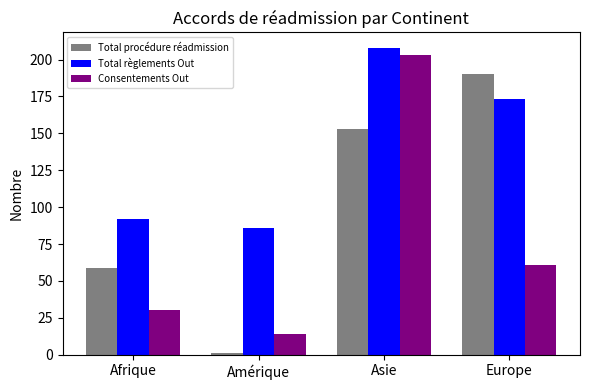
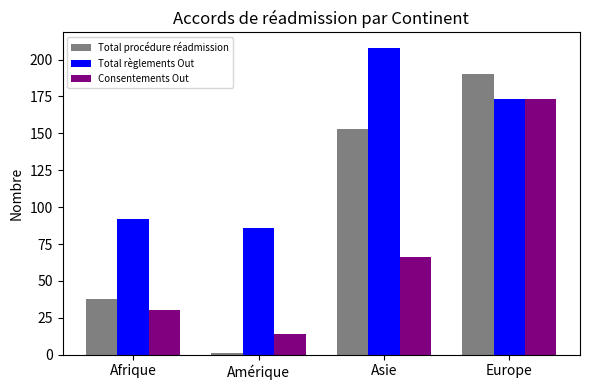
  {
    "Total procédure réadmission": {
-     "Afrique": 59,
+     "Afrique": 38,
      "Asie": 153,
      "Europe": 190
    },
    "Total règlements Out": {
      "Afrique": 92,
      "Amérique": 86,
      "Asie": 208,
      "Europe": 173
    },
    "Consentements Out": {
      "Afrique": 30,
      "Amérique": 14,
-     "Asie": 203,
-     "Europe": 61
+     "Asie": 66,
+     "Europe": 173
    }
  }
